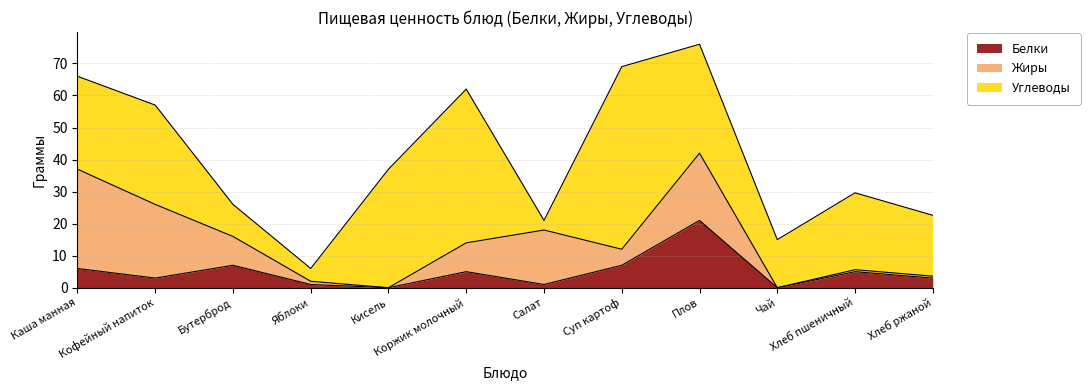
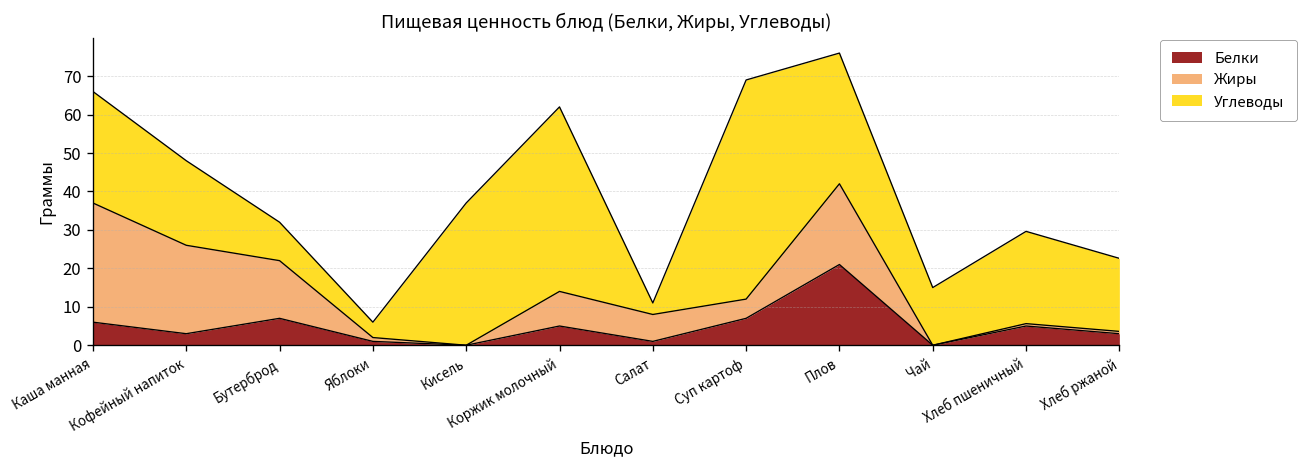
  {
    "Белки": {
      "Каша манная": 6,
      "Кофейный напиток": 3,
      "Бутерброд": 7,
      "Яблоки": 1,
      "Коржик молочный": 5,
      "Салат": 1,
      "Суп картоф": 7,
      "Плов": 21
    },
    "Жиры": {
      "Каша манная": 31,
      "Кофейный напиток": 23,
-     "Бутерброд": 9,
+     "Бутерброд": 15,
      "Яблоки": 1,
      "Коржик молочный": 9,
-     "Салат": 17,
+     "Салат": 7,
      "Суп картоф": 5,
      "Плов": 21
    },
    "Углеводы": {
      "Каша манная": 29,
-     "Кофейный напиток": 31,
+     "Кофейный напиток": 22,
      "Бутерброд": 10,
      "Яблоки": 4,
      "Кисель": 37,
      "Коржик молочный": 48,
      "Салат": 3,
      "Суп картоф": 57,
      "Плов": 34,
      "Чай": 15,
      "Хлеб пшеничный": 24,
      "Хлеб ржаной": 19
    }
  }
